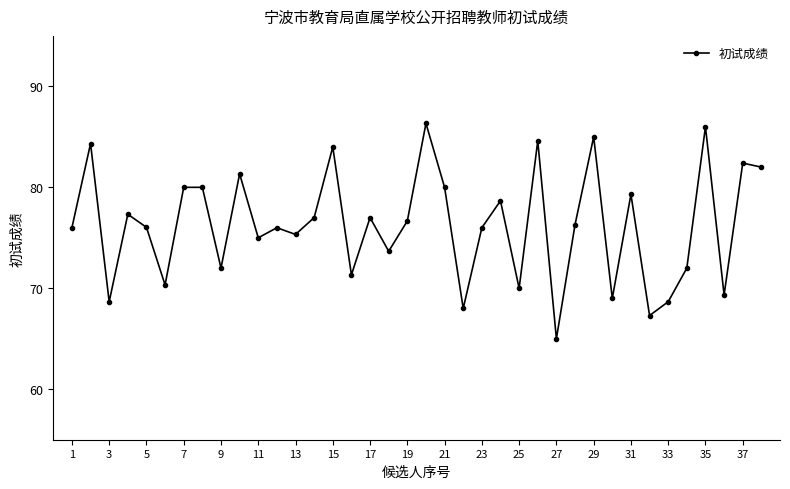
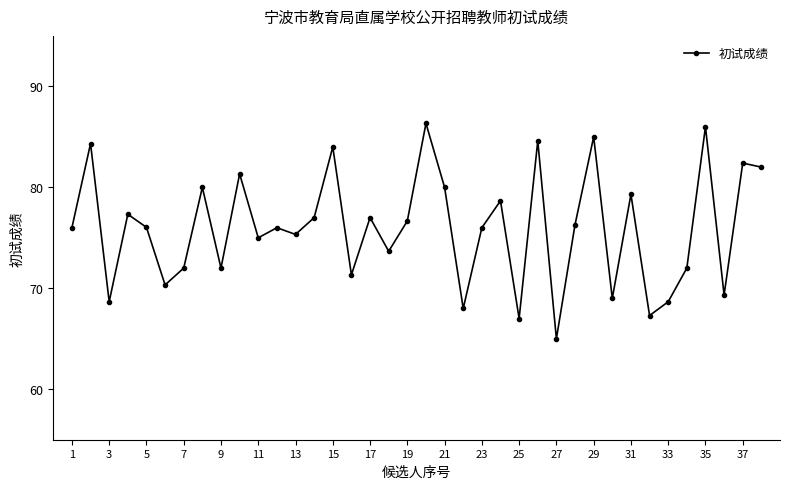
  {
    "1": 76,
    "3": 68.7,
    "5": 76,
-   "7": 80,
+   "7": 72,
    "9": 72,
    "11": 75,
    "13": 75.3,
    "15": 84,
    "17": 77,
    "19": 76.7,
    "21": 80,
    "23": 76,
-   "25": 70,
+   "25": 67,
    "27": 65,
    "29": 85,
    "31": 79.3,
    "33": 68.7,
    "35": 86,
    "37": 82.4
  }
